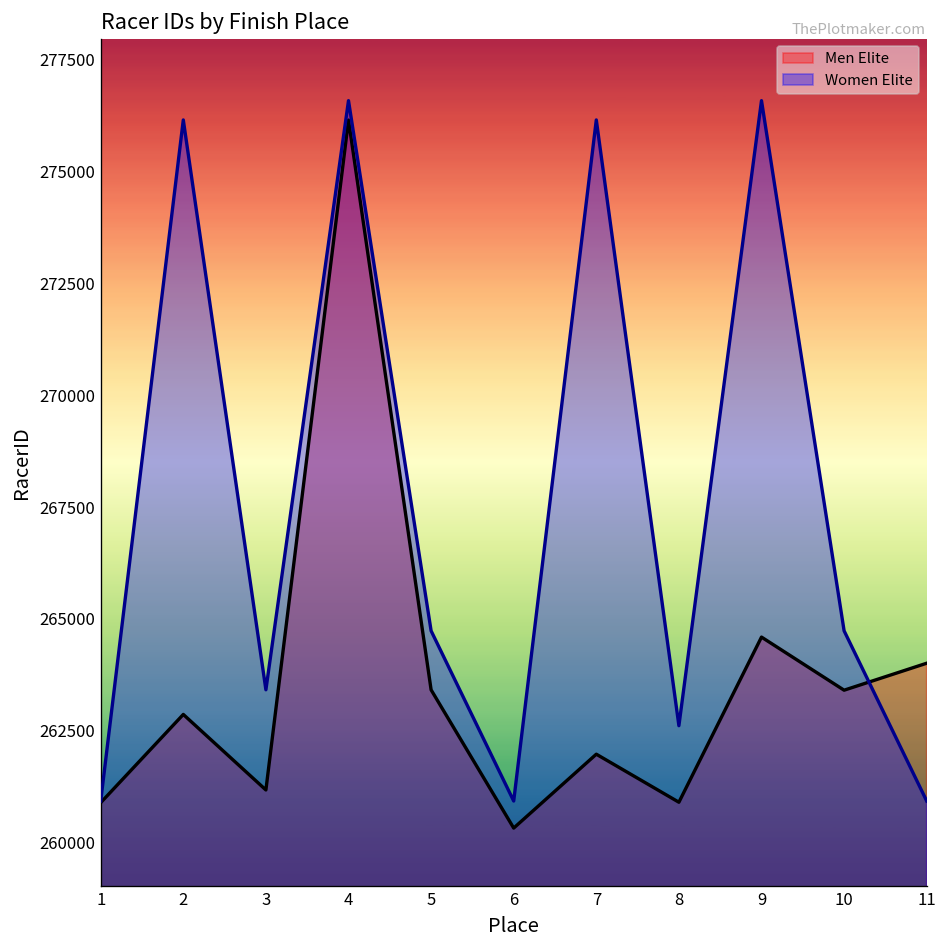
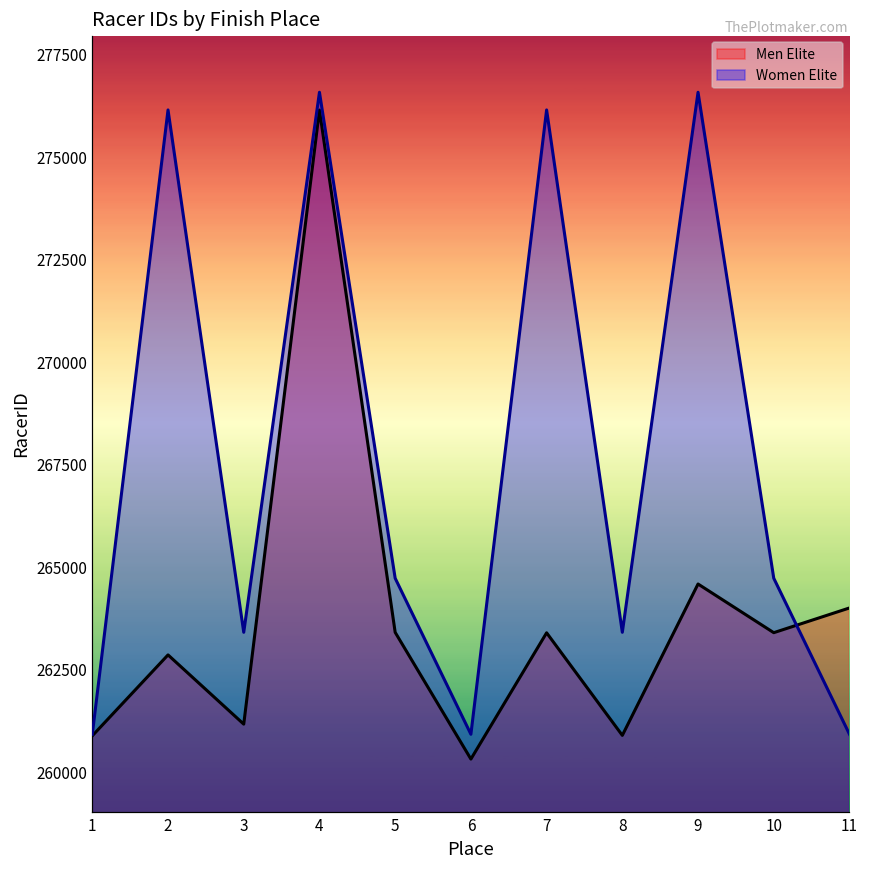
  {
    "Men Elite": {
      "2": 262900,
      "3": 261200,
      "4": 276200,
      "5": 263400,
      "6": 260300,
-     "7": 262000,
+     "7": 263400,
      "8": 260900,
      "9": 264600,
      "10": 263400,
      "11": 264000
    },
    "Women Elite": {
      "2": 276200,
      "3": 263400,
      "4": 276600,
      "5": 264700,
      "6": 260900,
      "7": 276200,
-     "8": 262600,
+     "8": 263400,
      "9": 276600,
      "10": 264700,
      "11": 260900
    }
  }
